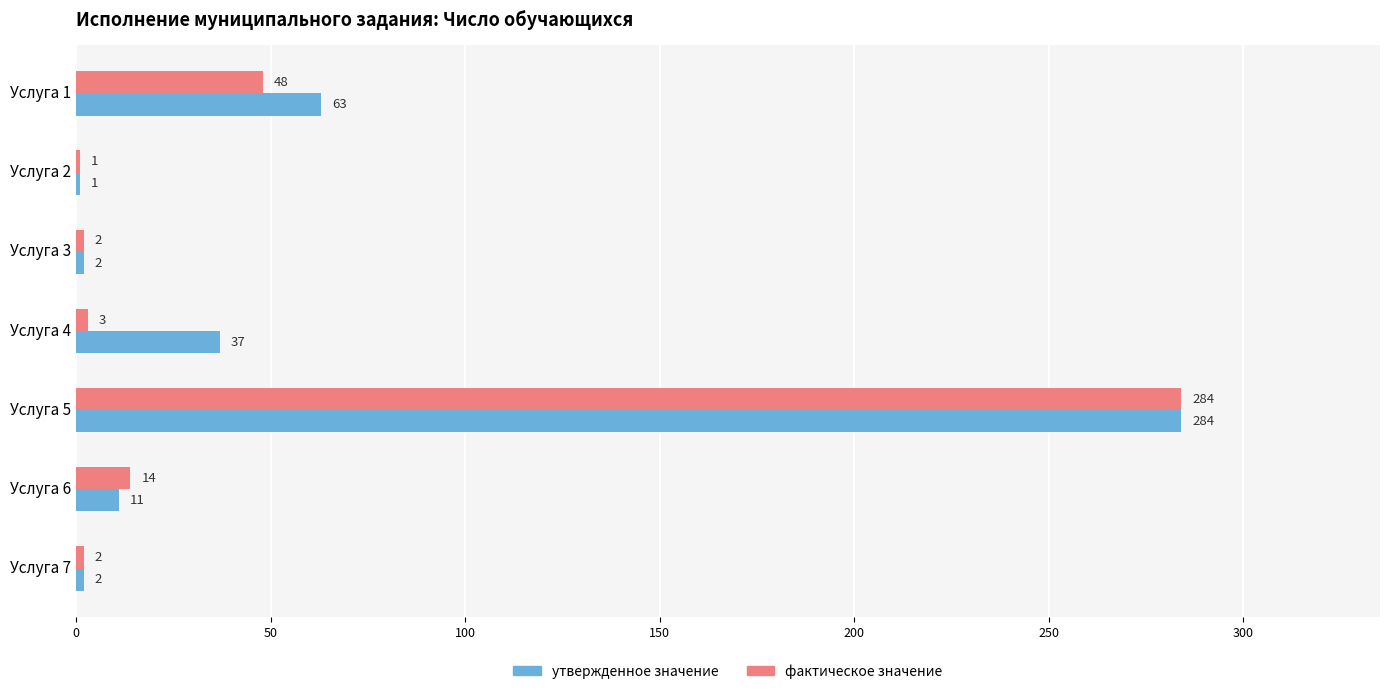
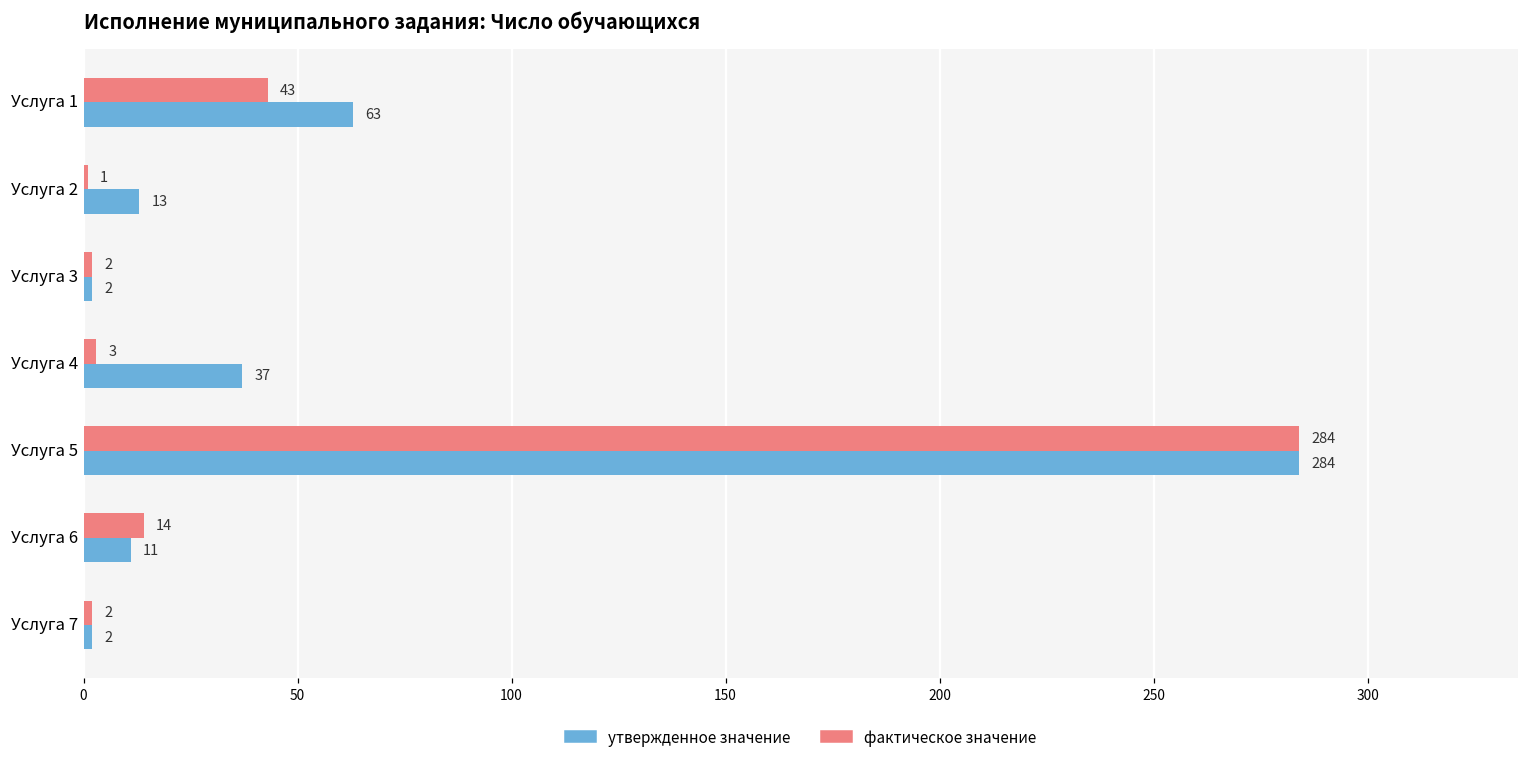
  {
    "утвержденное значение": {
      "Услуга 1": 63,
-     "Услуга 2": 1,
+     "Услуга 2": 13,
      "Услуга 3": 2,
      "Услуга 4": 37,
      "Услуга 5": 284,
      "Услуга 6": 11,
      "Услуга 7": 2
    },
    "фактическое значение": {
-     "Услуга 1": 48,
+     "Услуга 1": 43,
      "Услуга 2": 1,
      "Услуга 3": 2,
      "Услуга 4": 3,
      "Услуга 5": 284,
      "Услуга 6": 14,
      "Услуга 7": 2
    }
  }
